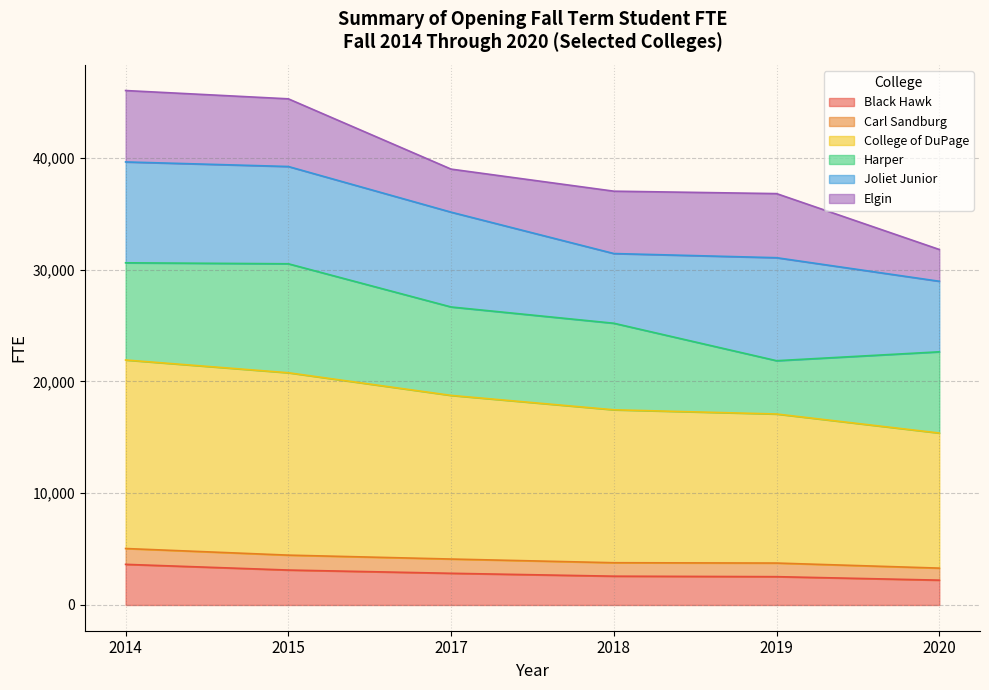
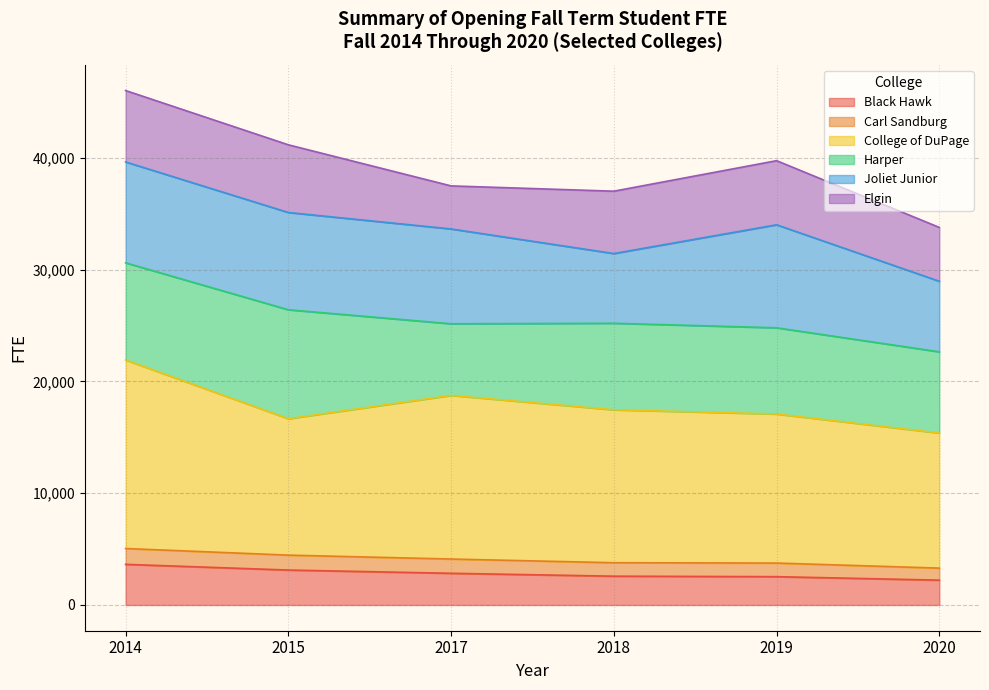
  {
    "College of DuPage": {
      "2014": "16,900",
-     "2015": "16,300",
+     "2015": "12,200",
      "2017": "14,600",
      "2018": "13,700",
      "2019": "13,300",
      "2020": "12,100"
    },
    "Harper": {
      "2014": "8,700",
      "2015": "9,700",
-     "2017": "7,900",
+     "2017": "6,400",
      "2018": "7,700",
-     "2019": "4,800",
+     "2019": "7,700",
      "2020": "7,300"
    },
    "Joliet Junior": {
      "2014": "9,000",
      "2015": "8,700",
      "2017": "8,500",
      "2018": "6,200",
      "2019": "9,200",
      "2020": "6,300"
    },
    "Elgin": {
      "2014": "6,400",
      "2015": "6,100",
      "2017": "3,800",
      "2018": "5,600",
      "2019": "5,700",
-     "2020": "2,800"
+     "2020": "4,800"
    }
  }
